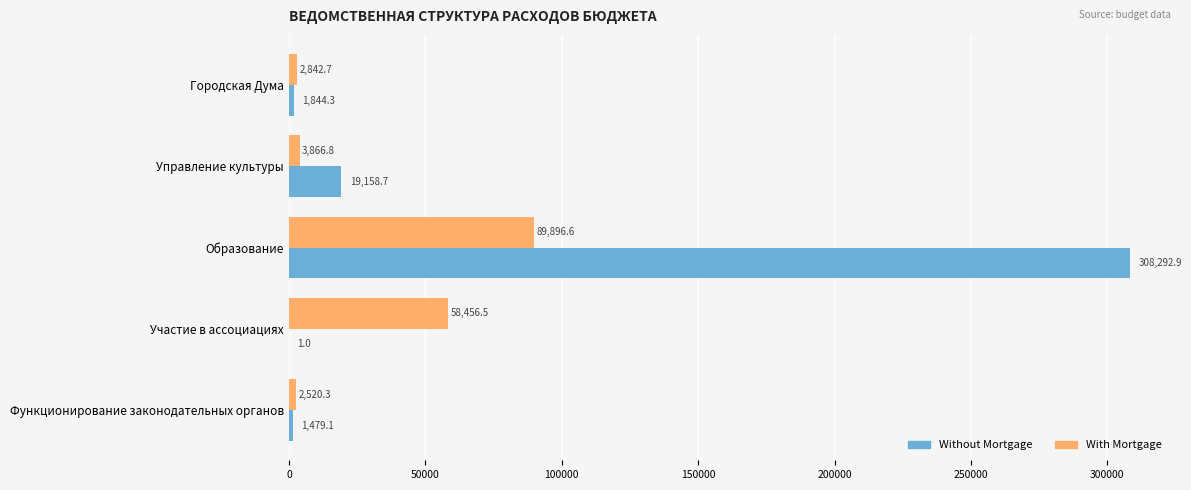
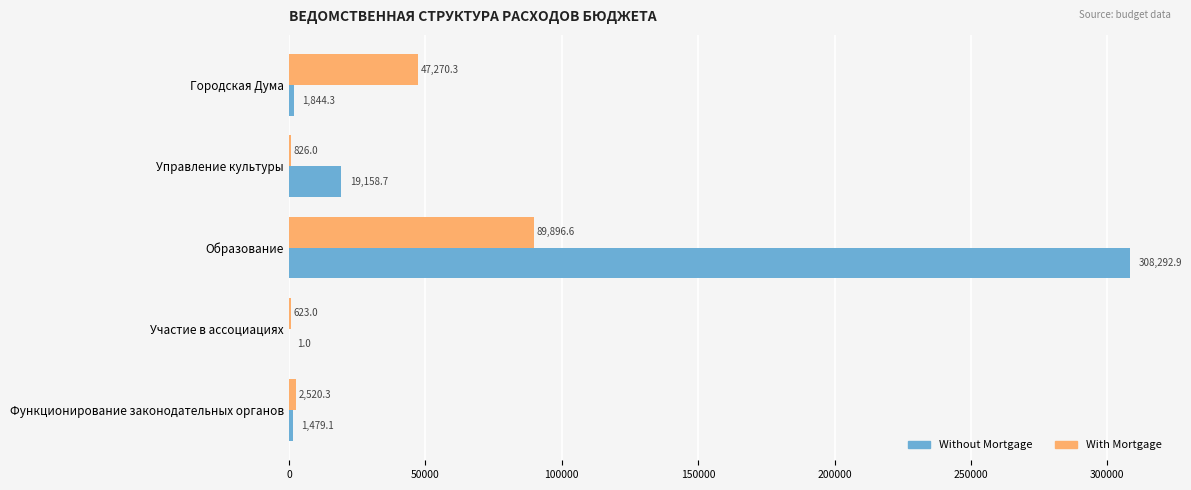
  {
    "Without Mortgage": {
      "Городская Дума": "1,844.3",
      "Управление культуры": "19,158.7",
      "Образование": "308,292.9",
      "Участие в ассоциациях": "1.0",
      "Функционирование законодательных органов": "1,479.1"
    },
    "With Mortgage": {
-     "Городская Дума": "2,842.7",
-     "Управление культуры": "3,866.8",
+     "Городская Дума": "47,270.3",
+     "Управление культуры": "826.0",
      "Образование": "89,896.6",
-     "Участие в ассоциациях": "58,456.5",
+     "Участие в ассоциациях": "623.0",
      "Функционирование законодательных органов": "2,520.3"
    }
  }
